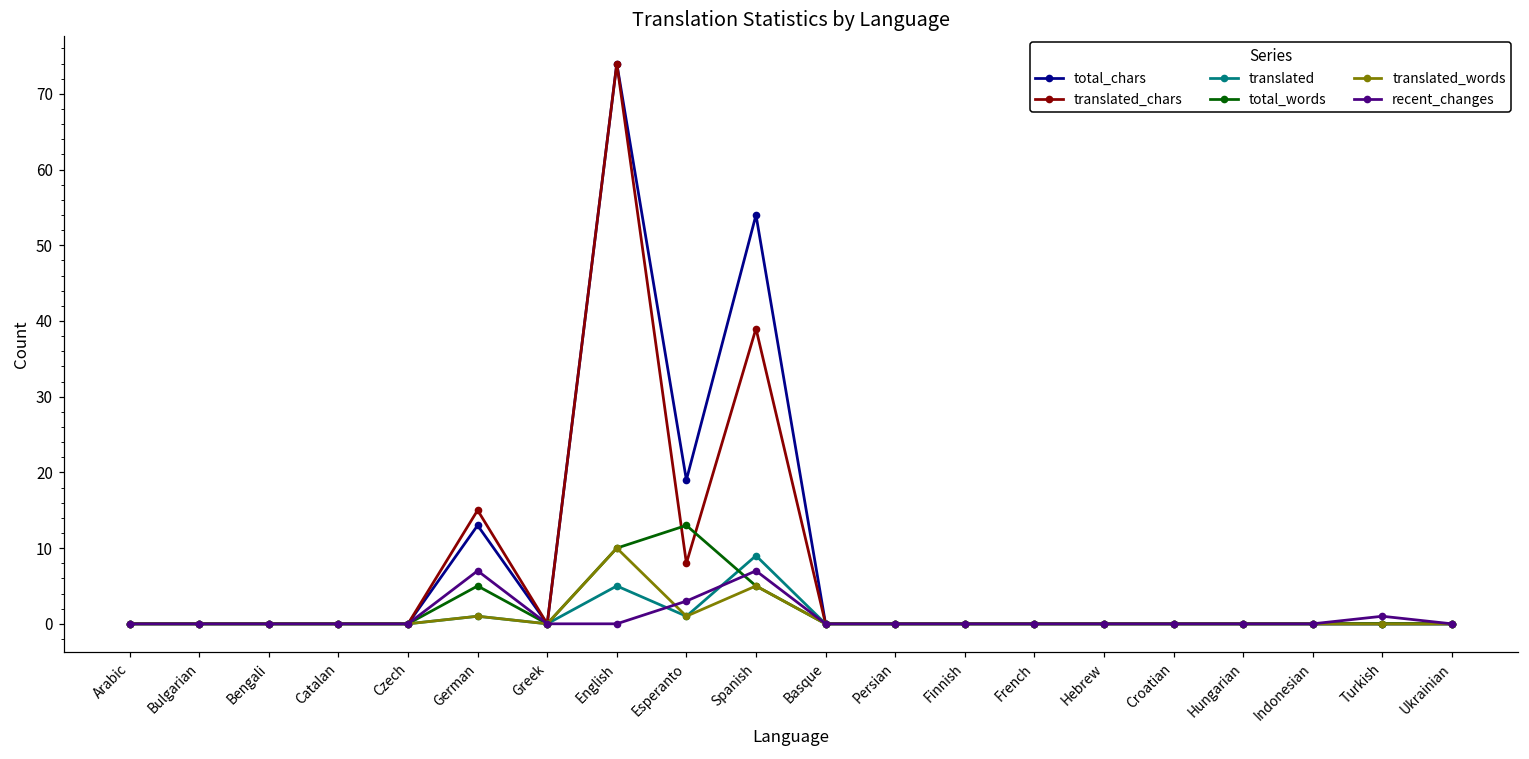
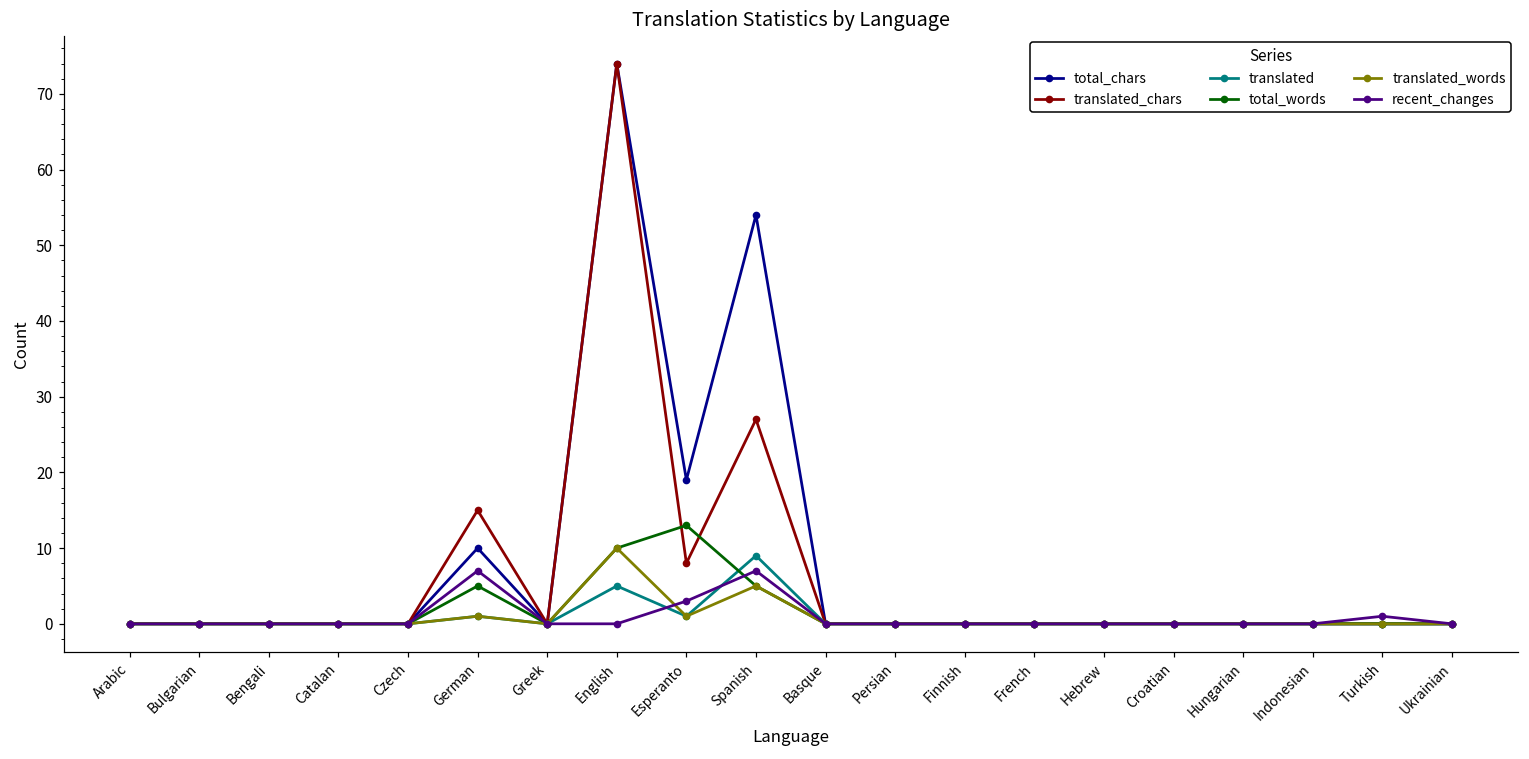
  {
    "total_chars": {
-     "German": 13,
+     "German": 10,
      "Esperanto": 19,
      "Spanish": 54
    },
    "translated_chars": {
      "German": 15,
      "Esperanto": 8,
-     "Spanish": 39
+     "Spanish": 27
    },
    "translated": {
      "English": 5,
      "Spanish": 9
    },
    "total_words": {
      "German": 5,
      "Esperanto": 13
    },
    "recent_changes": {
      "German": 7,
      "English": 0,
      "Esperanto": 3,
      "Spanish": 7,
      "Turkish": 1
    }
  }
